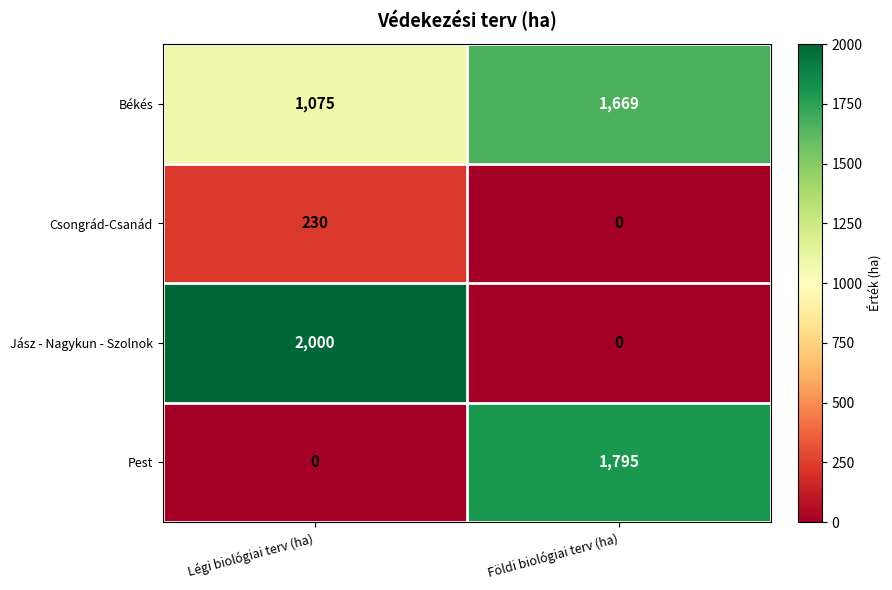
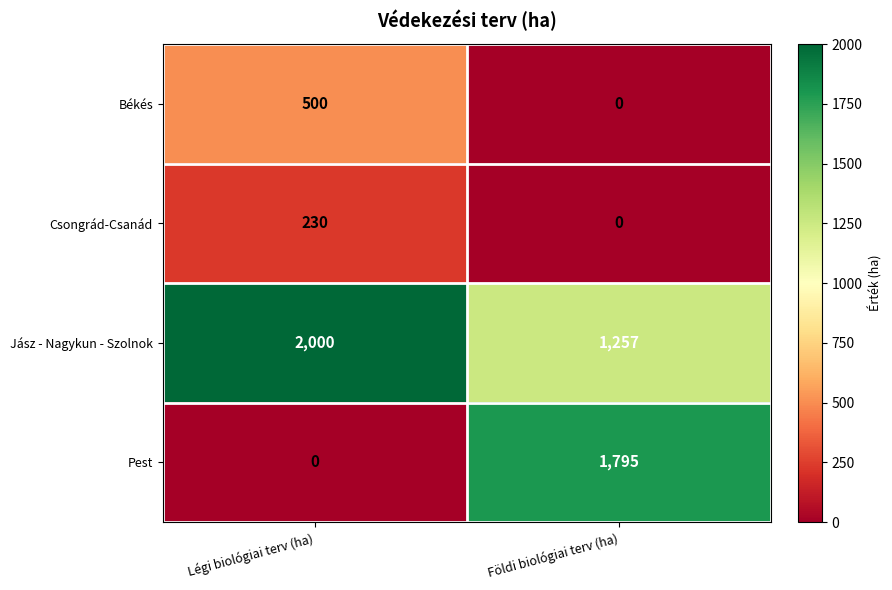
  {
    "Békés": {
-     "Légi biológiai terv (ha)": "1,075",
-     "Földi biológiai terv (ha)": "1,669"
+     "Légi biológiai terv (ha)": "500",
+     "Földi biológiai terv (ha)": "0"
    },
    "Csongrád-Csanád": {
      "Légi biológiai terv (ha)": "230",
      "Földi biológiai terv (ha)": "0"
    },
    "Jász - Nagykun - Szolnok": {
      "Légi biológiai terv (ha)": "2,000",
-     "Földi biológiai terv (ha)": "0"
+     "Földi biológiai terv (ha)": "1,257"
    },
    "Pest": {
      "Légi biológiai terv (ha)": "0",
      "Földi biológiai terv (ha)": "1,795"
    }
  }
